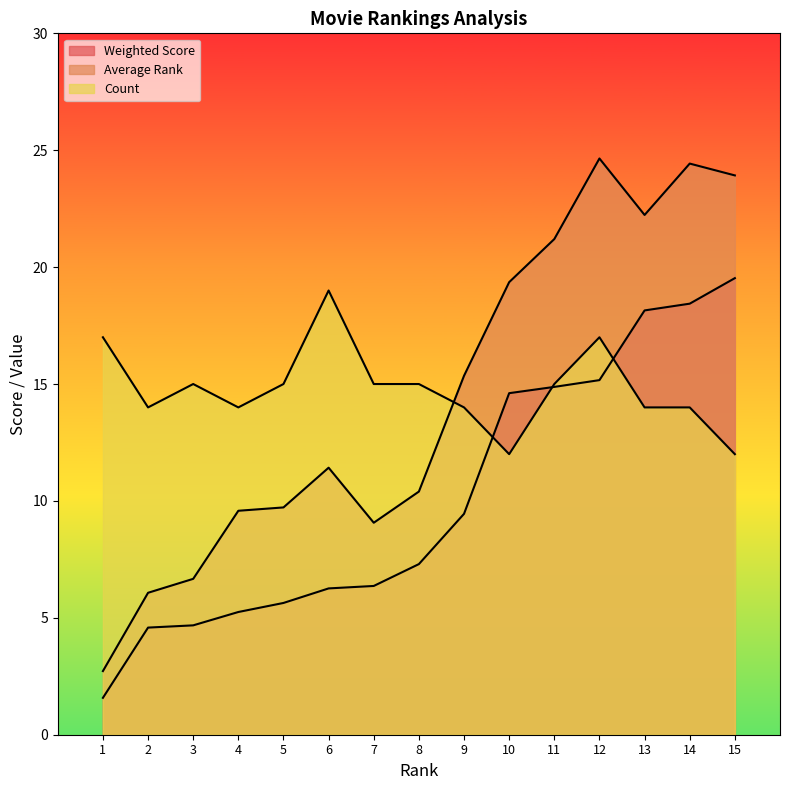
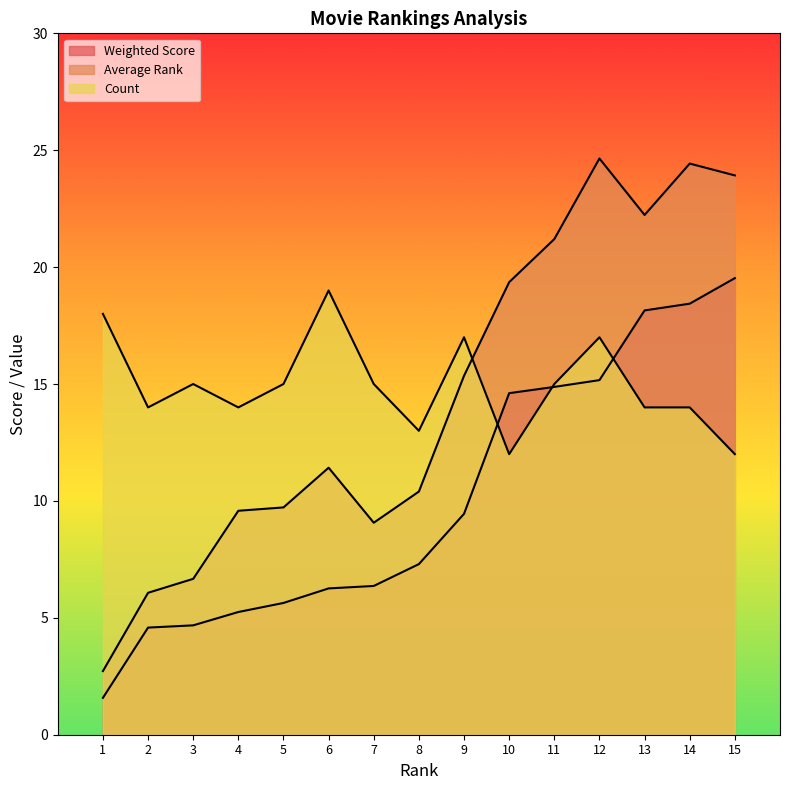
  {
    "Count": {
-     "1": 17,
+     "1": 18,
      "2": 14,
      "3": 15,
      "4": 14,
      "5": 15,
      "6": 19,
      "7": 15,
-     "8": 15,
-     "9": 14,
+     "8": 13,
+     "9": 17,
      "10": 12,
      "11": 15,
      "12": 17,
      "13": 14,
      "14": 14,
      "15": 12
    }
  }
